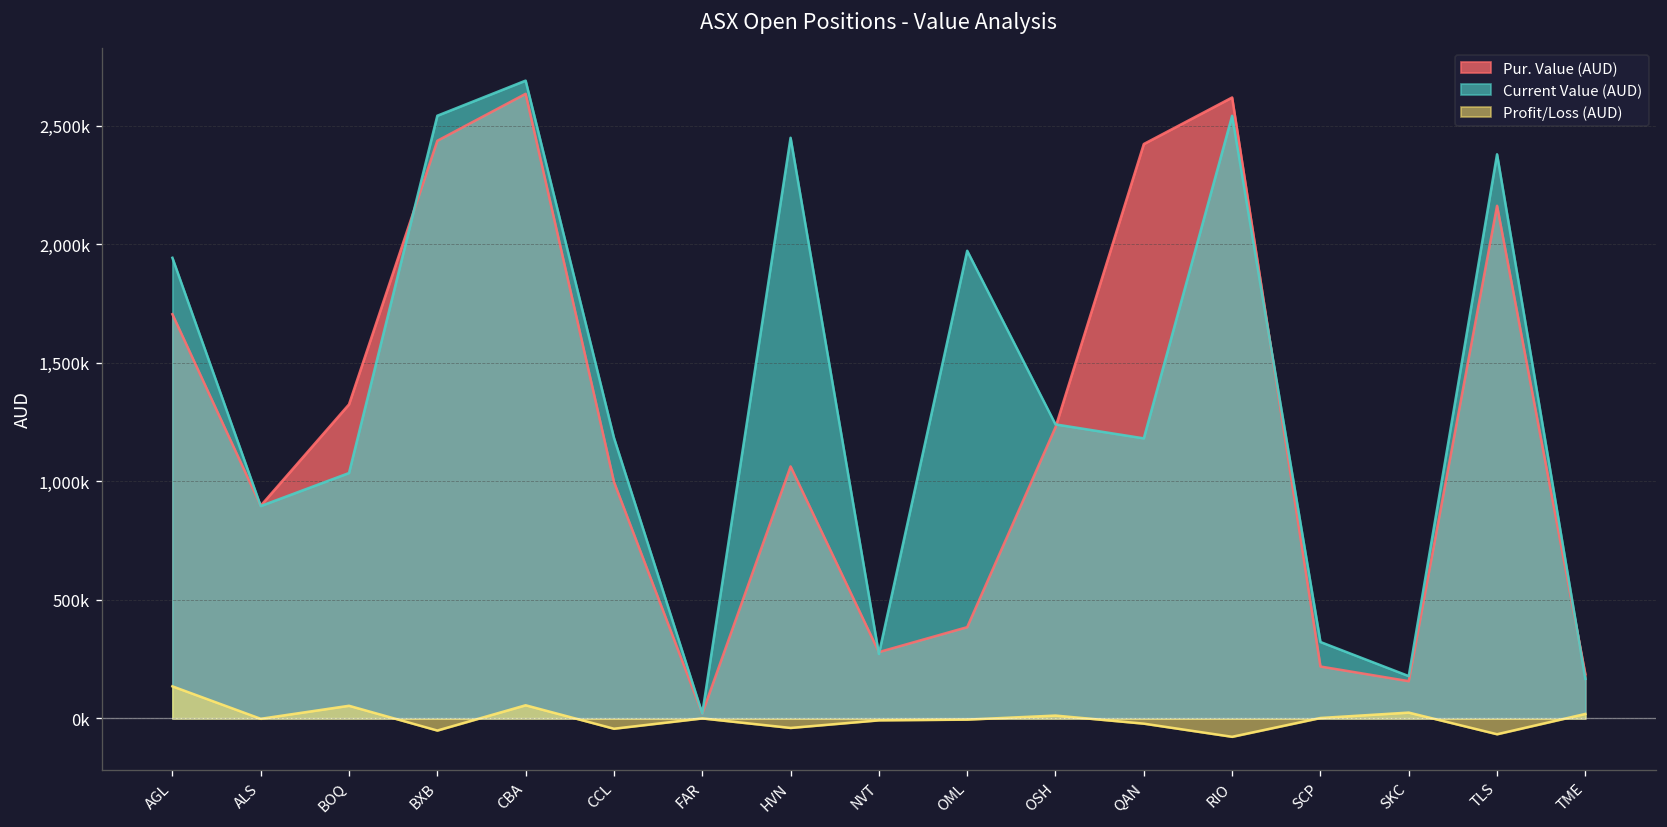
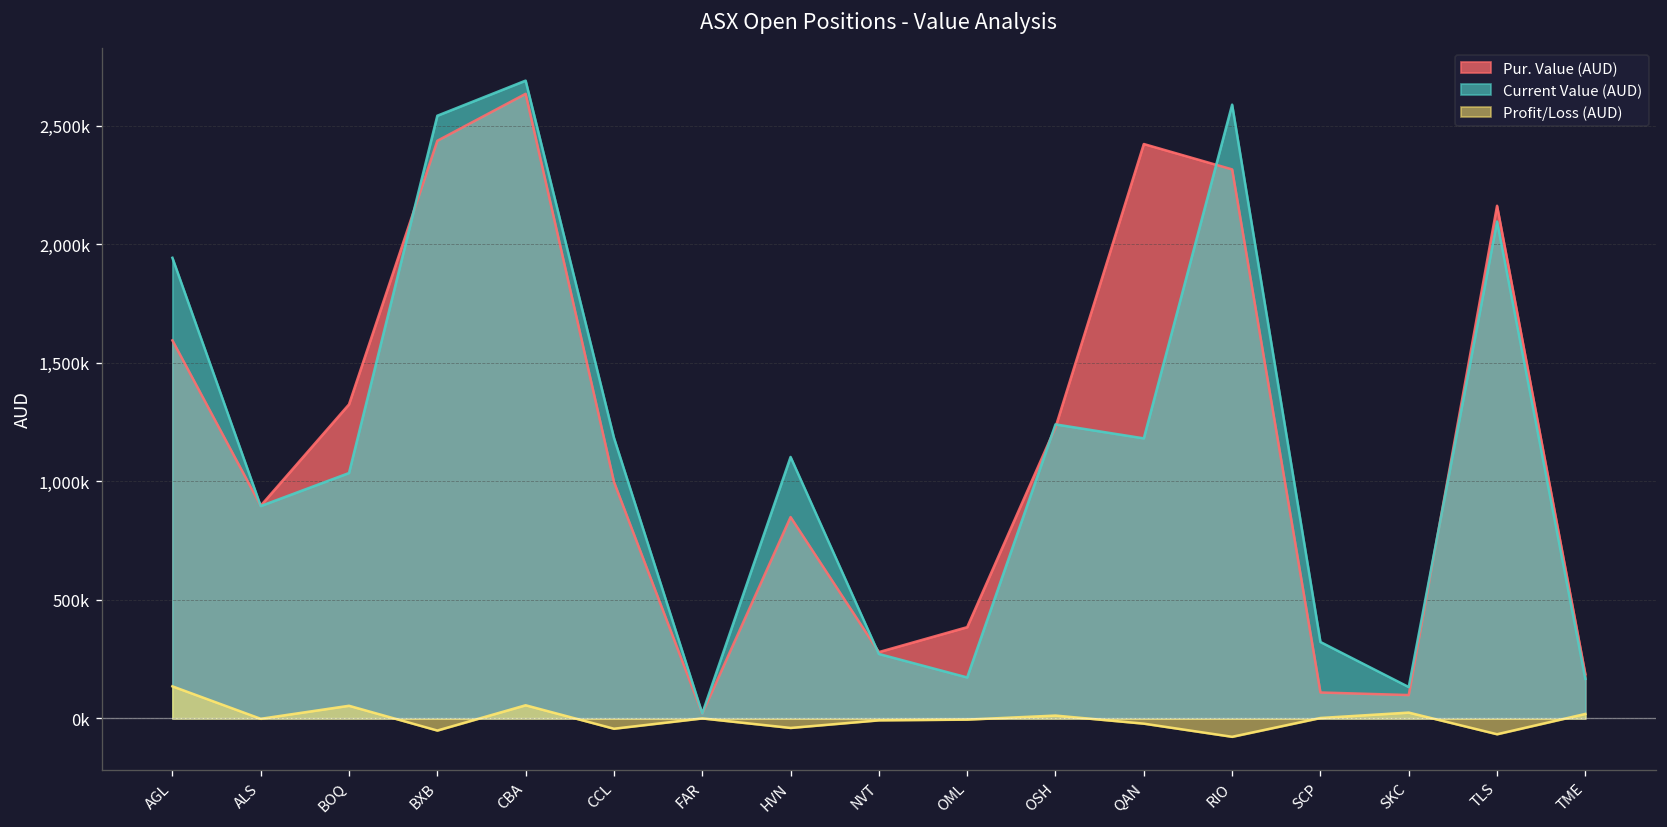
  {
    "Pur. Value (AUD)": {
-     "AGL": "1,710,000",
+     "AGL": "1,600,000",
      "BOQ": "1,330,000",
      "BXB": "2,440,000",
      "CBA": "2,640,000",
      "CCL": "1,000,000",
-     "HVN": "1,060,000",
+     "HVN": "850,000",
      "OML": "390,000",
      "QAN": "2,420,000",
-     "RIO": "2,620,000",
-     "SCP": "220,000",
-     "SKC": "160,000",
+     "RIO": "2,320,000",
+     "SCP": "110,000",
+     "SKC": "100,000",
      "TLS": "2,160,000",
      "TME": "190,000"
    },
    "Current Value (AUD)": {
      "AGL": "1,940,000",
      "BOQ": "1,040,000",
      "BXB": "2,540,000",
      "CBA": "2,690,000",
      "CCL": "1,180,000",
-     "HVN": "2,450,000",
-     "OML": "1,970,000",
+     "HVN": "1,100,000",
+     "OML": "170,000",
      "QAN": "1,180,000",
-     "RIO": "2,540,000",
+     "RIO": "2,590,000",
      "SCP": "320,000",
-     "SKC": "180,000",
-     "TLS": "2,380,000",
+     "SKC": "130,000",
+     "TLS": "2,100,000",
      "TME": "170,000"
    }
  }
